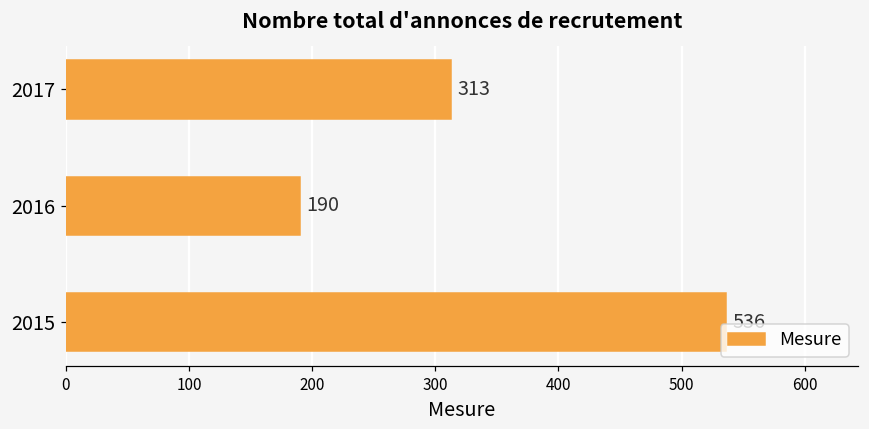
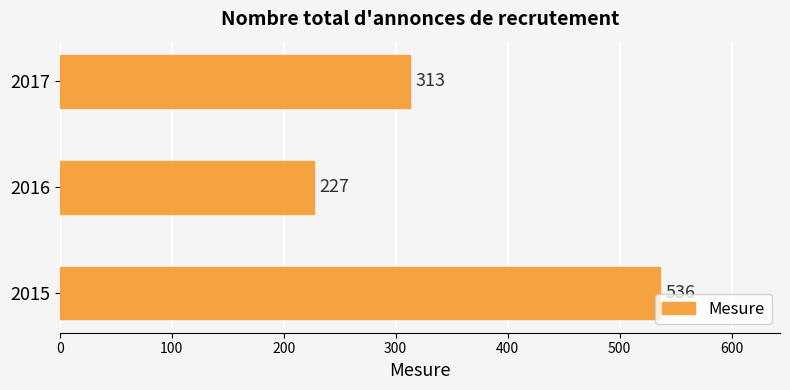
  {
    "2017": 313,
-   "2016": 190
+   "2016": 227
  }
